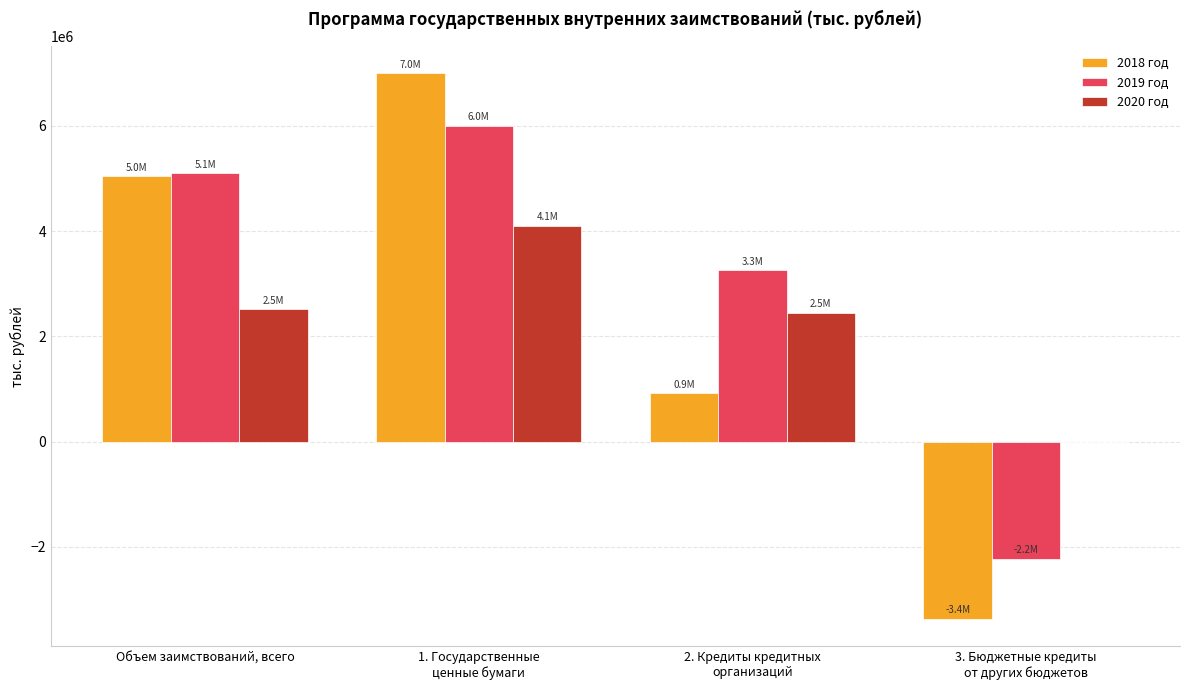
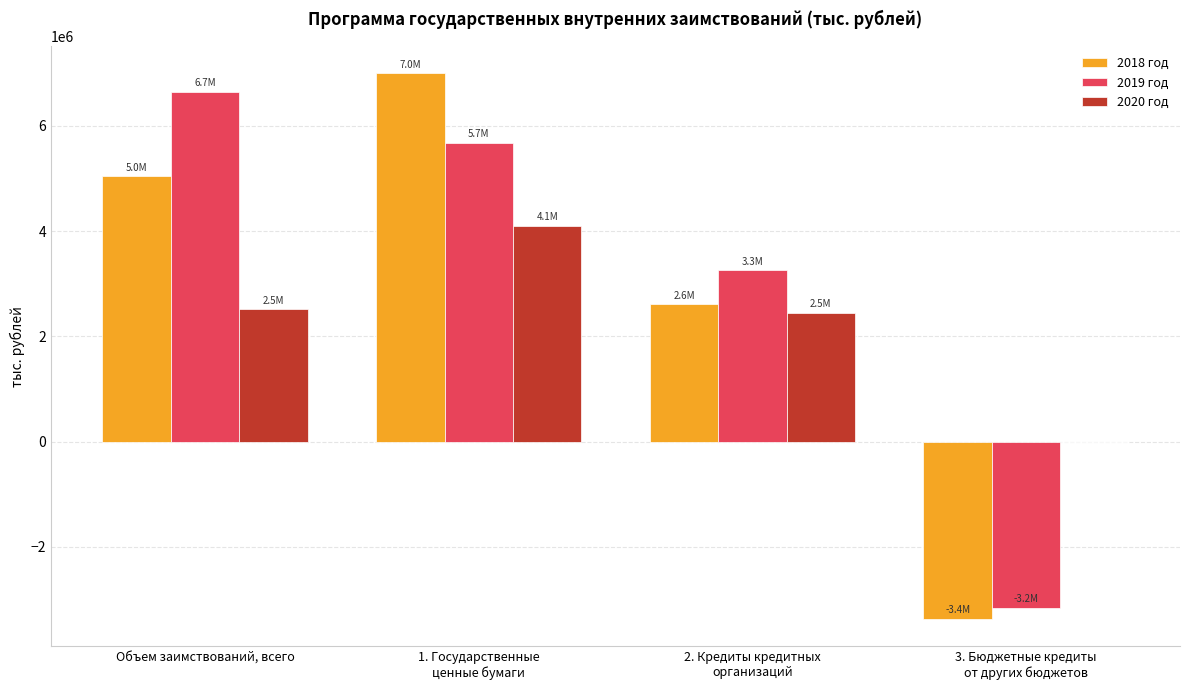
  {
    "2018 год": {
      "Объем заимствований, всего": "5.0M",
      "1. Государственные ценные бумаги": "7.0M",
-     "2. Кредиты кредитных организаций": "0.9M",
+     "2. Кредиты кредитных организаций": "2.6M",
      "3. Бюджетные кредиты от других бюджетов": "-3.4M"
    },
    "2019 год": {
-     "Объем заимствований, всего": "5.1M",
-     "1. Государственные ценные бумаги": "6.0M",
+     "Объем заимствований, всего": "6.7M",
+     "1. Государственные ценные бумаги": "5.7M",
      "2. Кредиты кредитных организаций": "3.3M",
-     "3. Бюджетные кредиты от других бюджетов": "-2.2M"
+     "3. Бюджетные кредиты от других бюджетов": "-3.2M"
    },
    "2020 год": {
      "Объем заимствований, всего": "2.5M",
      "1. Государственные ценные бумаги": "4.1M",
      "2. Кредиты кредитных организаций": "2.5M"
    }
  }
